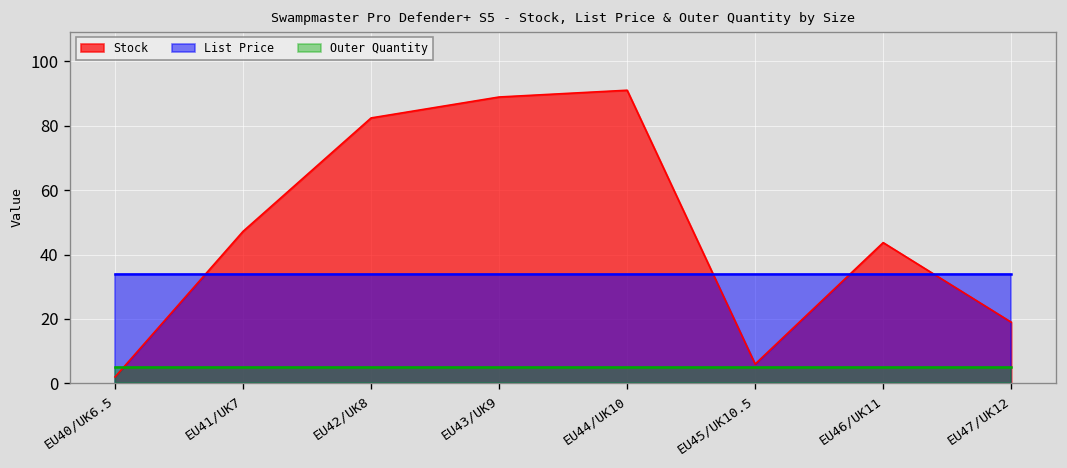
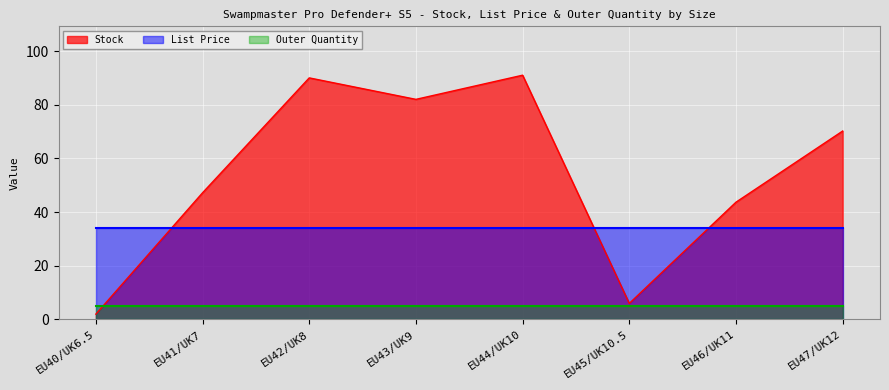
  {
    "Stock": {
      "EU40/UK6.5": 2,
      "EU41/UK7": 47,
-     "EU42/UK8": 82,
-     "EU43/UK9": 89,
+     "EU42/UK8": 90,
+     "EU43/UK9": 82,
      "EU44/UK10": 91,
      "EU45/UK10.5": 6,
      "EU46/UK11": 44,
-     "EU47/UK12": 19
+     "EU47/UK12": 70
    },
    "List Price": {
      "EU40/UK6.5": 34,
      "EU41/UK7": 34,
      "EU42/UK8": 34,
      "EU43/UK9": 34,
      "EU44/UK10": 34,
      "EU45/UK10.5": 34,
      "EU46/UK11": 34,
      "EU47/UK12": 34
    },
    "Outer Quantity": {
      "EU40/UK6.5": 5,
      "EU41/UK7": 5,
      "EU42/UK8": 5,
      "EU43/UK9": 5,
      "EU44/UK10": 5,
      "EU45/UK10.5": 5,
      "EU46/UK11": 5,
      "EU47/UK12": 5
    }
  }
